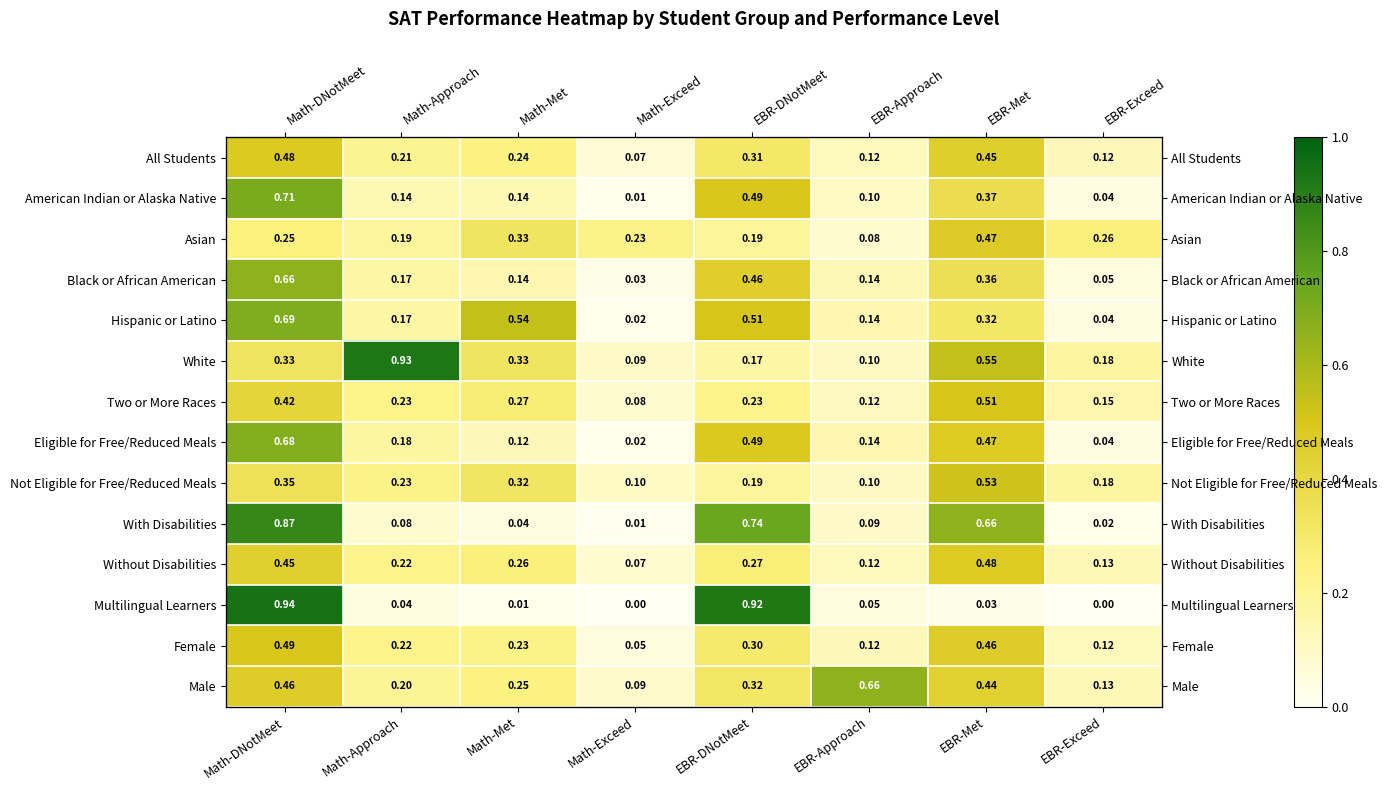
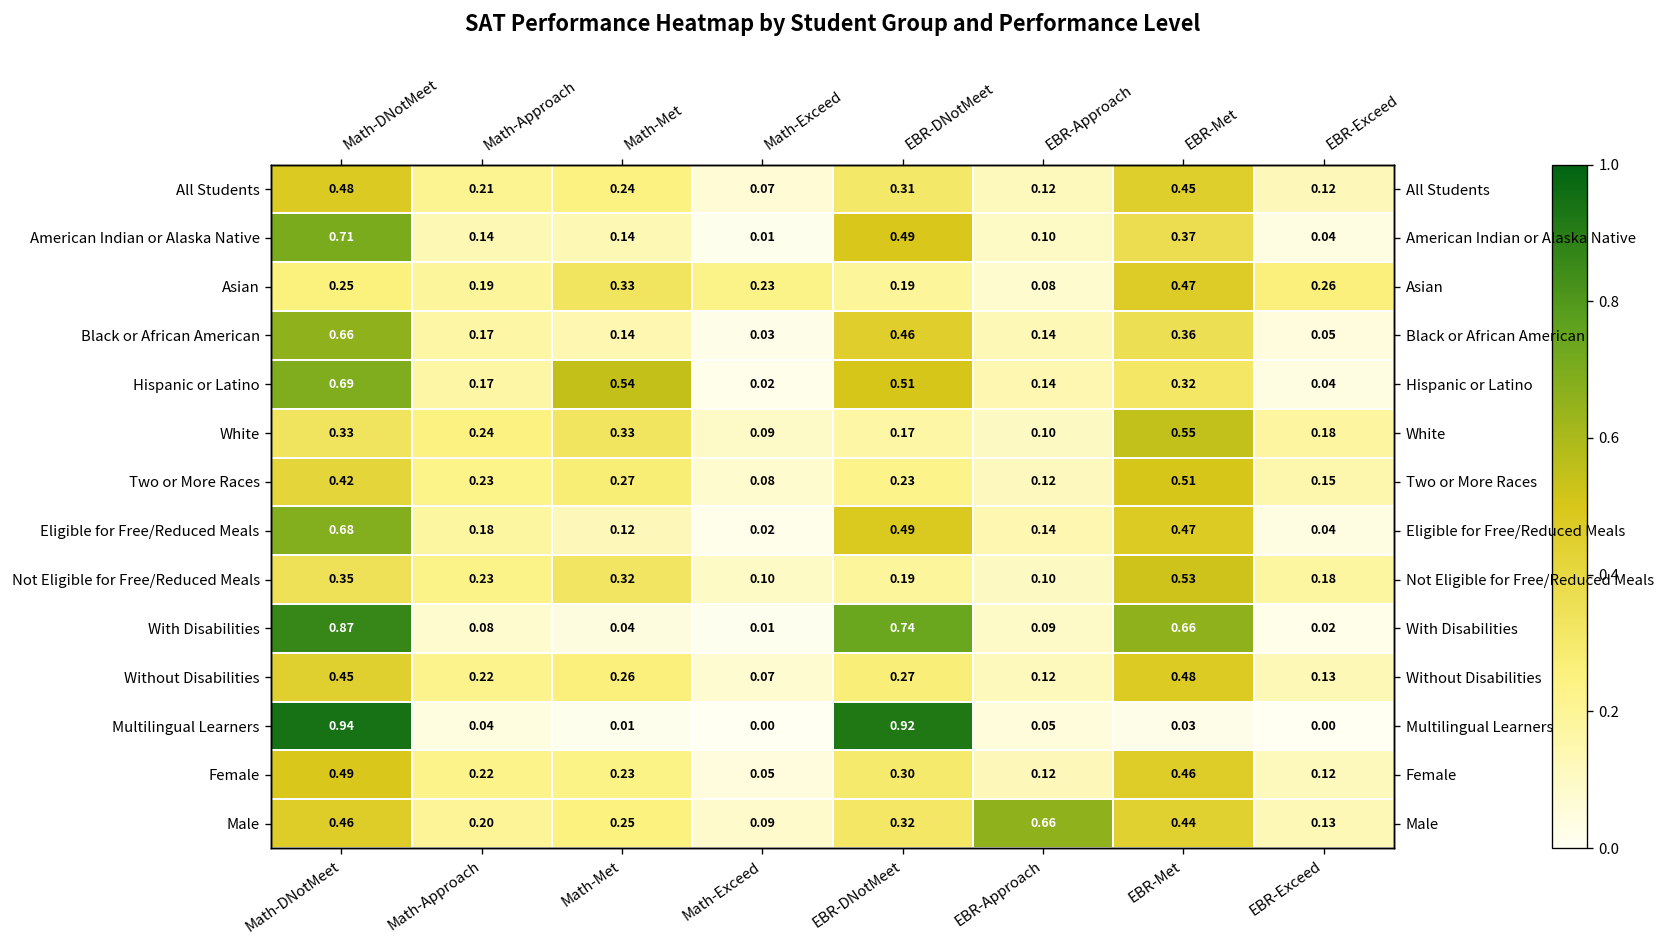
  {
    "All Students": {
      "Math-DNotMeet": 0.48,
      "Math-Approach": 0.21,
      "Math-Met": 0.24,
      "Math-Exceed": 0.07,
      "EBR-DNotMeet": 0.31,
      "EBR-Approach": 0.12,
      "EBR-Met": 0.45,
      "EBR-Exceed": 0.12
    },
    "American Indian or Alaska Native": {
      "Math-DNotMeet": 0.71,
      "Math-Approach": 0.14,
      "Math-Met": 0.14,
      "Math-Exceed": 0.01,
      "EBR-DNotMeet": 0.49,
      "EBR-Approach": 0.10,
      "EBR-Met": 0.37,
      "EBR-Exceed": 0.04
    },
    "Asian": {
      "Math-DNotMeet": 0.25,
      "Math-Approach": 0.19,
      "Math-Met": 0.33,
      "Math-Exceed": 0.23,
      "EBR-DNotMeet": 0.19,
      "EBR-Approach": 0.08,
      "EBR-Met": 0.47,
      "EBR-Exceed": 0.26
    },
    "Black or African American": {
      "Math-DNotMeet": 0.66,
      "Math-Approach": 0.17,
      "Math-Met": 0.14,
      "Math-Exceed": 0.03,
      "EBR-DNotMeet": 0.46,
      "EBR-Approach": 0.14,
      "EBR-Met": 0.36,
      "EBR-Exceed": 0.05
    },
    "Hispanic or Latino": {
      "Math-DNotMeet": 0.69,
      "Math-Approach": 0.17,
      "Math-Met": 0.54,
      "Math-Exceed": 0.02,
      "EBR-DNotMeet": 0.51,
      "EBR-Approach": 0.14,
      "EBR-Met": 0.32,
      "EBR-Exceed": 0.04
    },
    "White": {
      "Math-DNotMeet": 0.33,
-     "Math-Approach": 0.93,
+     "Math-Approach": 0.24,
      "Math-Met": 0.33,
      "Math-Exceed": 0.09,
      "EBR-DNotMeet": 0.17,
      "EBR-Approach": 0.10,
      "EBR-Met": 0.55,
      "EBR-Exceed": 0.18
    },
    "Two or More Races": {
      "Math-DNotMeet": 0.42,
      "Math-Approach": 0.23,
      "Math-Met": 0.27,
      "Math-Exceed": 0.08,
      "EBR-DNotMeet": 0.23,
      "EBR-Approach": 0.12,
      "EBR-Met": 0.51,
      "EBR-Exceed": 0.15
    },
    "Eligible for Free/Reduced Meals": {
      "Math-DNotMeet": 0.68,
      "Math-Approach": 0.18,
      "Math-Met": 0.12,
      "Math-Exceed": 0.02,
      "EBR-DNotMeet": 0.49,
      "EBR-Approach": 0.14,
      "EBR-Met": 0.47,
      "EBR-Exceed": 0.04
    },
    "Not Eligible for Free/Reduced Meals": {
      "Math-DNotMeet": 0.35,
      "Math-Approach": 0.23,
      "Math-Met": 0.32,
      "Math-Exceed": 0.10,
      "EBR-DNotMeet": 0.19,
      "EBR-Approach": 0.10,
      "EBR-Met": 0.53,
      "EBR-Exceed": 0.18
    },
    "With Disabilities": {
      "Math-DNotMeet": 0.87,
      "Math-Approach": 0.08,
      "Math-Met": 0.04,
      "Math-Exceed": 0.01,
      "EBR-DNotMeet": 0.74,
      "EBR-Approach": 0.09,
      "EBR-Met": 0.66,
      "EBR-Exceed": 0.02
    },
    "Without Disabilities": {
      "Math-DNotMeet": 0.45,
      "Math-Approach": 0.22,
      "Math-Met": 0.26,
      "Math-Exceed": 0.07,
      "EBR-DNotMeet": 0.27,
      "EBR-Approach": 0.12,
      "EBR-Met": 0.48,
      "EBR-Exceed": 0.13
    },
    "Multilingual Learners": {
      "Math-DNotMeet": 0.94,
      "Math-Approach": 0.04,
      "Math-Met": 0.01,
      "Math-Exceed": 0.00,
      "EBR-DNotMeet": 0.92,
      "EBR-Approach": 0.05,
      "EBR-Met": 0.03,
      "EBR-Exceed": 0.00
    },
    "Female": {
      "Math-DNotMeet": 0.49,
      "Math-Approach": 0.22,
      "Math-Met": 0.23,
      "Math-Exceed": 0.05,
      "EBR-DNotMeet": 0.30,
      "EBR-Approach": 0.12,
      "EBR-Met": 0.46,
      "EBR-Exceed": 0.12
    },
    "Male": {
      "Math-DNotMeet": 0.46,
      "Math-Approach": 0.20,
      "Math-Met": 0.25,
      "Math-Exceed": 0.09,
      "EBR-DNotMeet": 0.32,
      "EBR-Approach": 0.66,
      "EBR-Met": 0.44,
      "EBR-Exceed": 0.13
    }
  }
